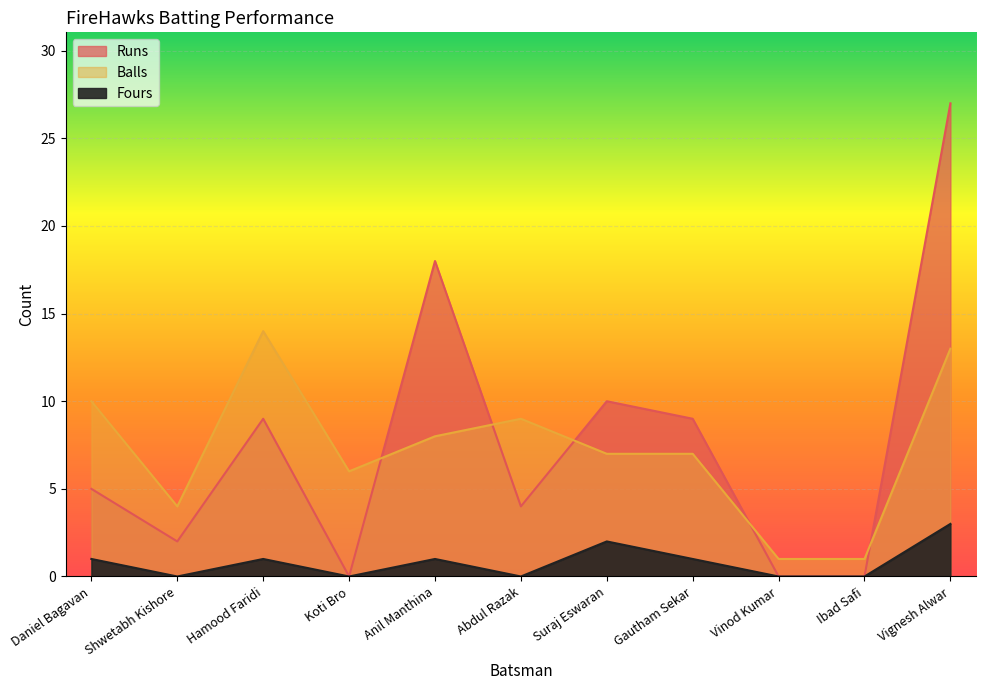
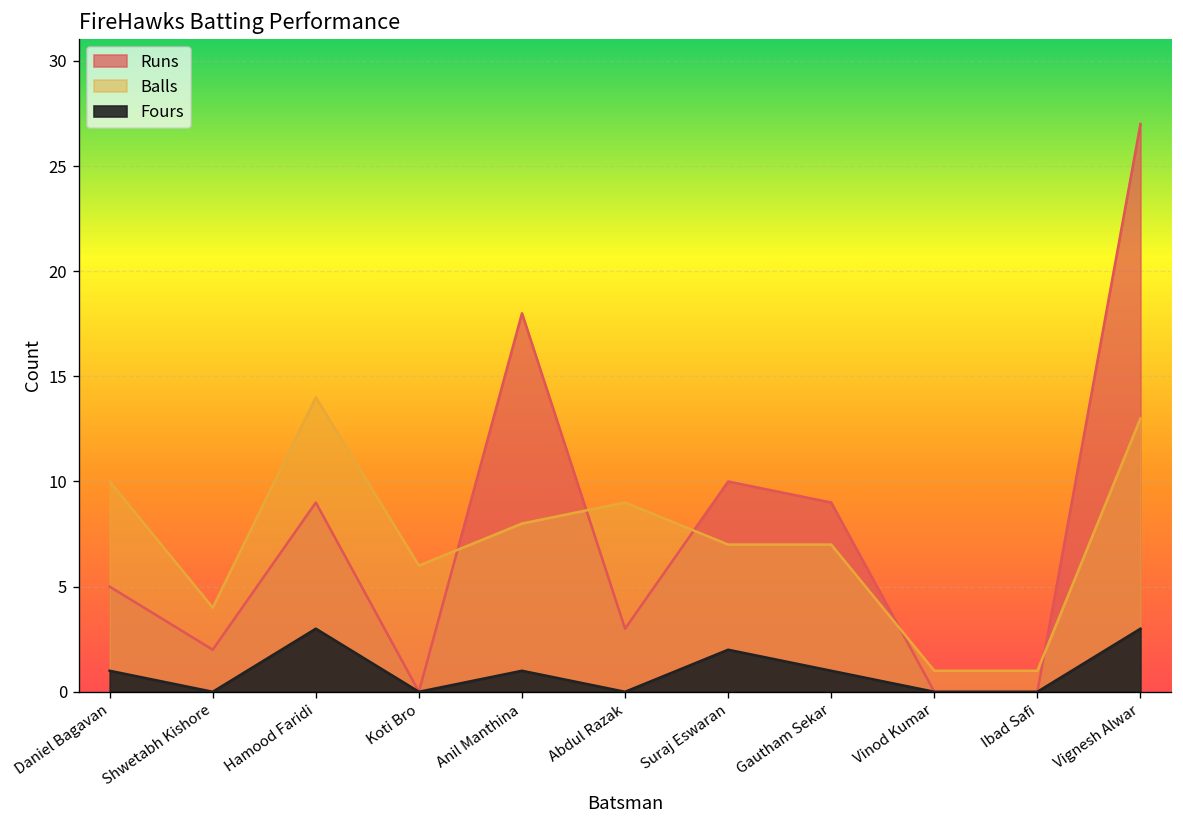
  {
    "Runs": {
      "Daniel Bagavan": 5,
      "Shwetabh Kishore": 2,
      "Hamood Faridi": 9,
      "Anil Manthina": 18,
-     "Abdul Razak": 4,
+     "Abdul Razak": 3,
      "Suraj Eswaran": 10,
      "Gautham Sekar": 9,
      "Vignesh Alwar": 27
    },
    "Balls": {
      "Daniel Bagavan": 10,
      "Shwetabh Kishore": 4,
      "Hamood Faridi": 14,
      "Koti Bro": 6,
      "Anil Manthina": 8,
      "Abdul Razak": 9,
      "Suraj Eswaran": 7,
      "Gautham Sekar": 7,
      "Vinod Kumar": 1,
      "Ibad Safi": 1,
      "Vignesh Alwar": 13
    },
    "Fours": {
      "Daniel Bagavan": 1,
      "Shwetabh Kishore": 0,
-     "Hamood Faridi": 1,
+     "Hamood Faridi": 3,
      "Anil Manthina": 1,
      "Abdul Razak": 0,
      "Suraj Eswaran": 2,
      "Gautham Sekar": 1,
      "Vignesh Alwar": 3
    }
  }
